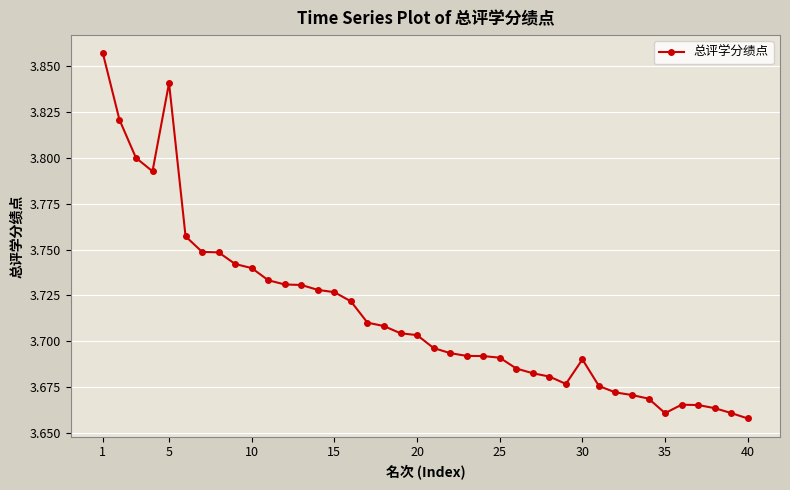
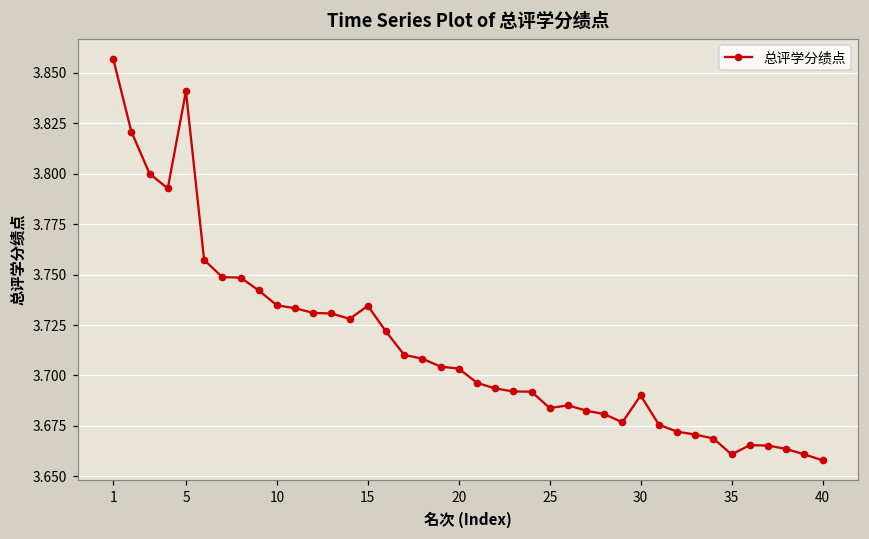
  {
    "1": 3.857,
    "5": 3.841,
-   "10": 3.740,
-   "15": 3.727,
+   "10": 3.735,
+   "15": 3.734,
    "20": 3.703,
-   "25": 3.691,
+   "25": 3.684,
    "30": 3.690,
    "35": 3.661,
    "40": 3.658
  }
